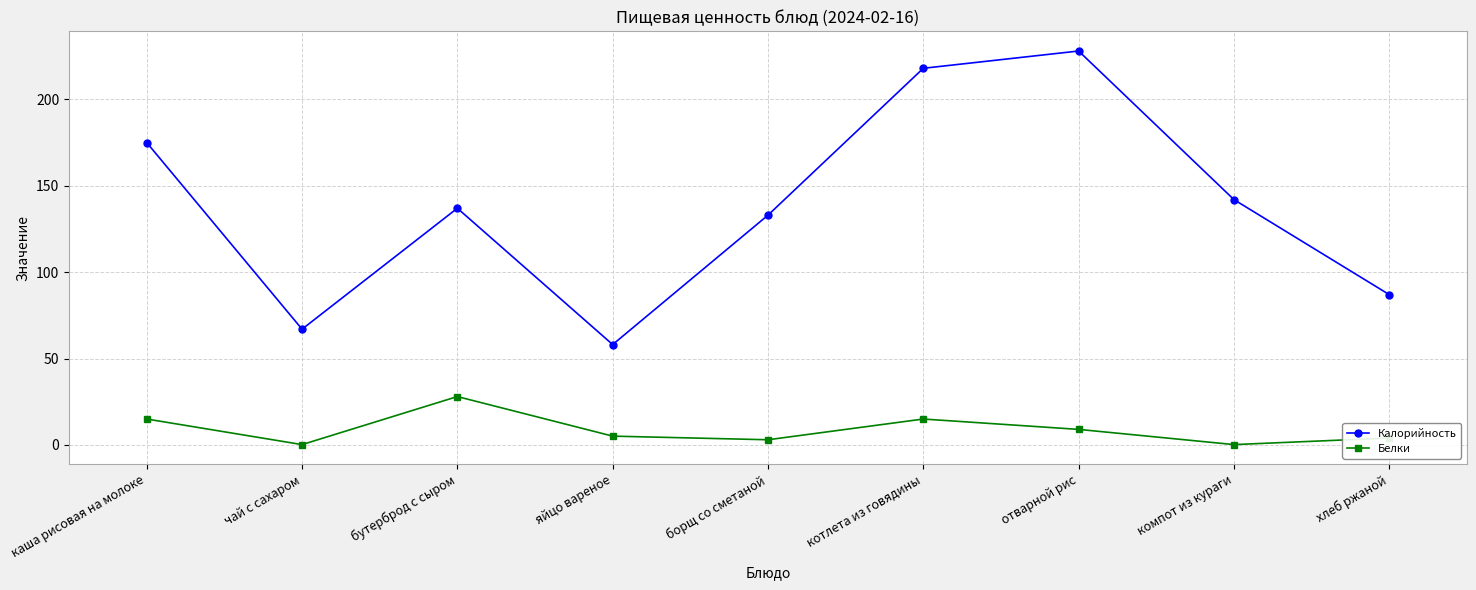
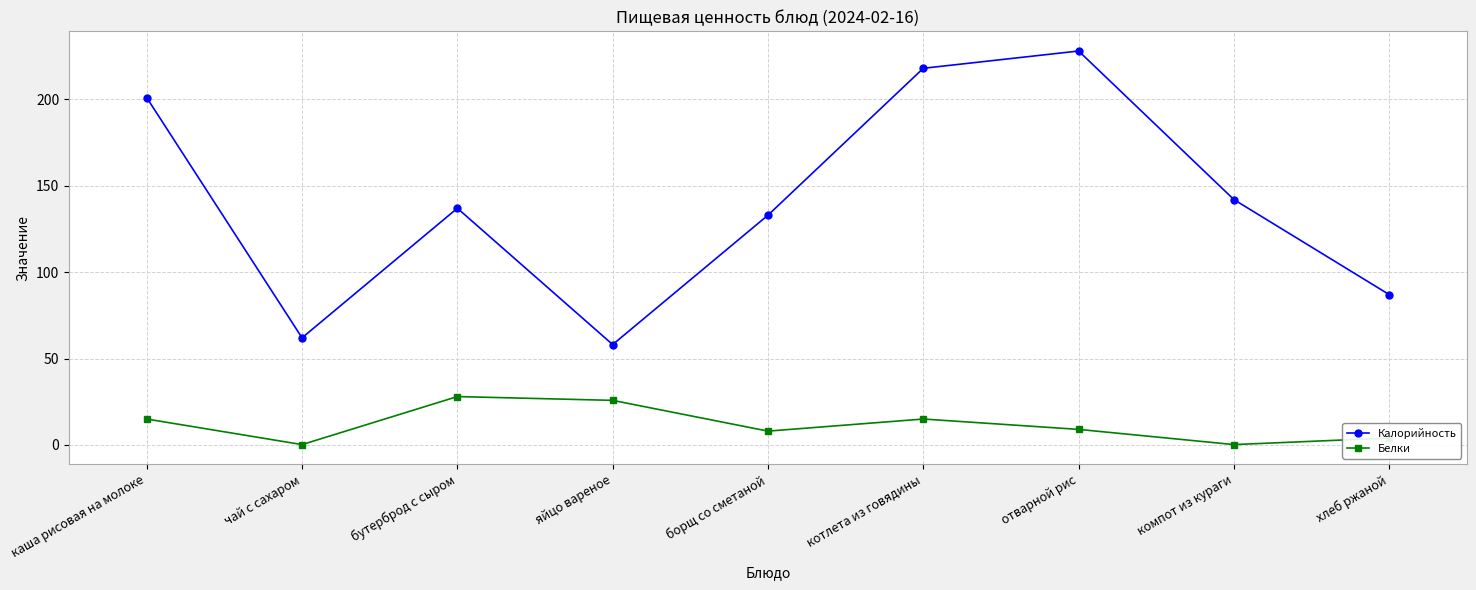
  {
    "Калорийность": {
-     "каша рисовая на молоке": 175,
-     "чай с сахаром": 67,
+     "каша рисовая на молоке": 201,
+     "чай с сахаром": 62,
      "бутерброд с сыром": 137,
      "яйцо вареное": 58,
      "борщ со сметаной": 133,
      "котлета из говядины": 218,
      "отварной рис": 228,
      "компот из кураги": 142,
      "хлеб ржаной": 87
    },
    "Белки": {
      "каша рисовая на молоке": 15,
      "чай с сахаром": 0,
      "бутерброд с сыром": 28,
-     "яйцо вареное": 5,
-     "борщ со сметаной": 3,
+     "яйцо вареное": 26,
+     "борщ со сметаной": 8,
      "котлета из говядины": 15,
      "отварной рис": 9,
      "компот из кураги": 0
    }
  }
